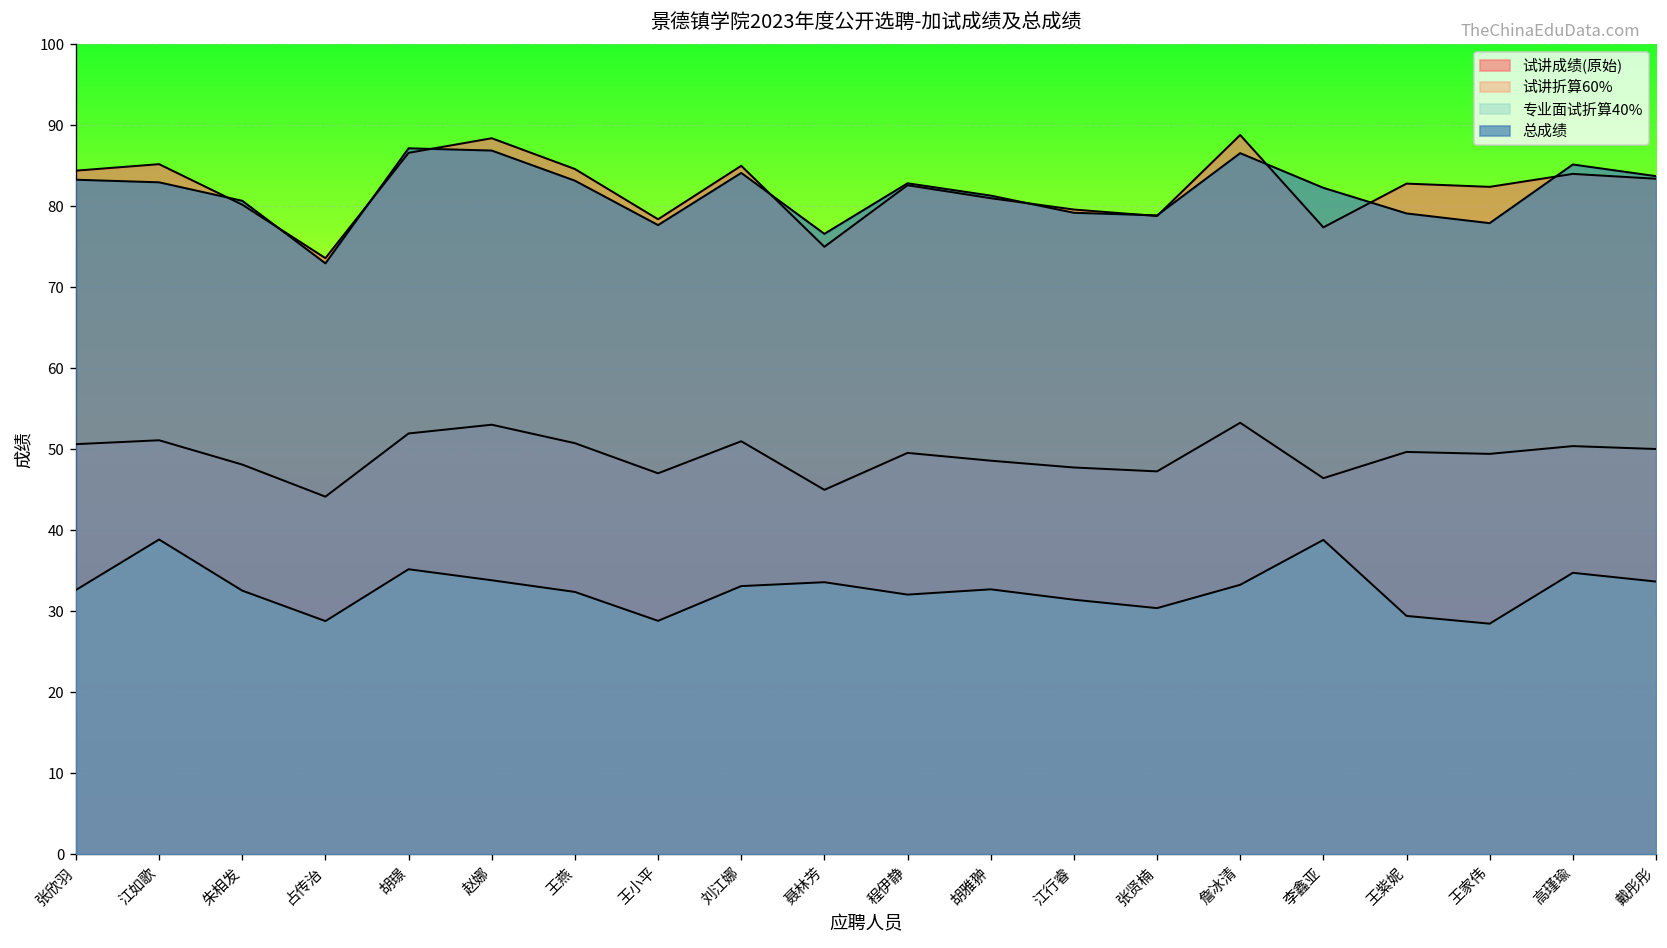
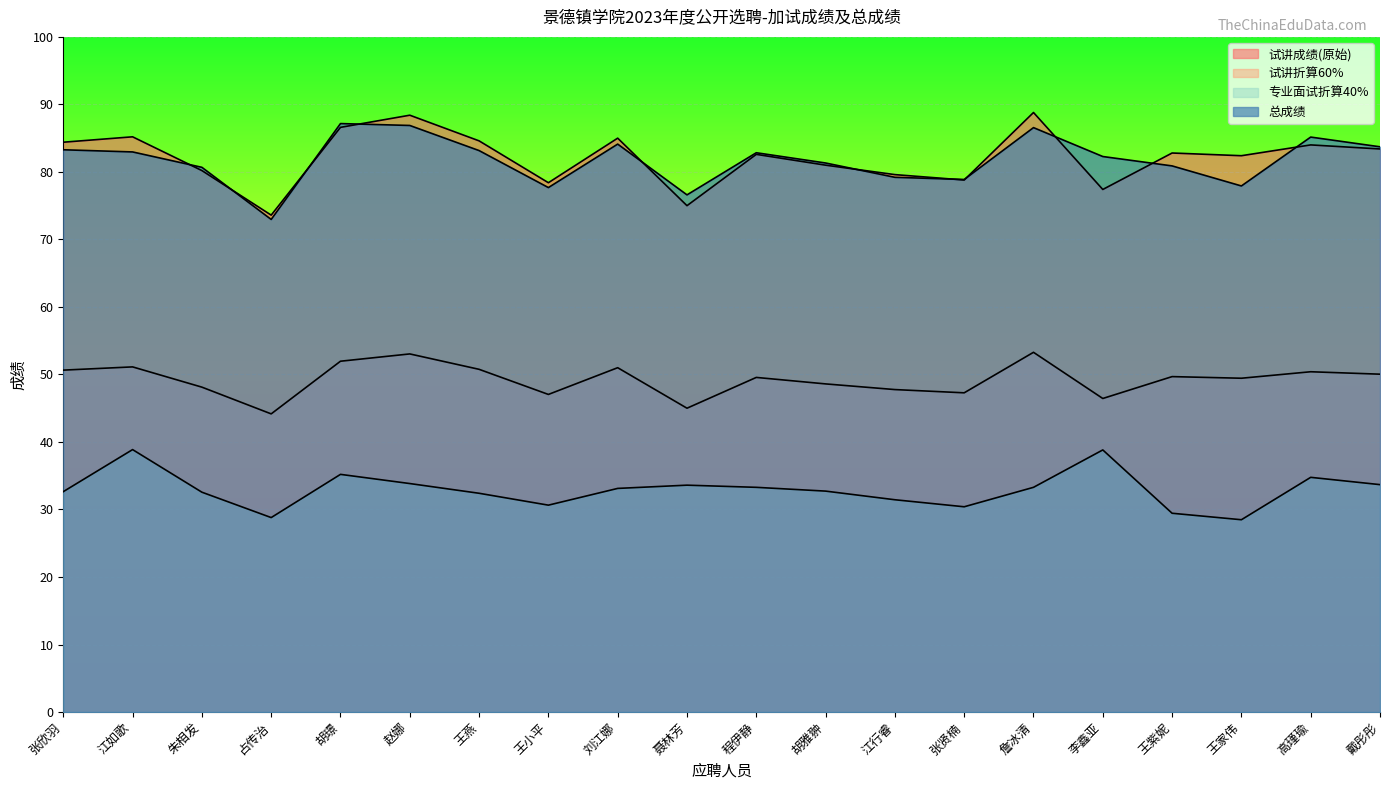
  {
    "专业面试折算40%": {
      "张欣羽": 33,
      "江如歌": 39,
      "朱相发": 33,
      "占传治": 29,
      "胡璟": 35,
      "赵娜": 34,
      "王燕": 32,
-     "王小平": 29,
+     "王小平": 31,
      "刘江娜": 33,
      "聂林芳": 34,
-     "程伊静": 32,
+     "程伊静": 33,
      "胡雅翀": 33,
      "江行睿": 31,
      "张贤楠": 30,
      "詹冰清": 33,
      "李鑫亚": 39,
      "王紫妮": 29,
      "王家伟": 28,
      "高瑾瑜": 35,
      "戴彤彤": 34
    },
    "总成绩": {
      "张欣羽": 83,
      "江如歌": 83,
      "朱相发": 81,
      "占传治": 73,
      "胡璟": 87,
      "赵娜": 87,
      "王燕": 83,
      "王小平": 78,
      "刘江娜": 84,
      "聂林芳": 77,
      "江行睿": 79,
      "詹冰清": 87,
      "李鑫亚": 82,
-     "王紫妮": 79,
+     "王紫妮": 81,
      "王家伟": 78,
      "高瑾瑜": 85
    }
  }
